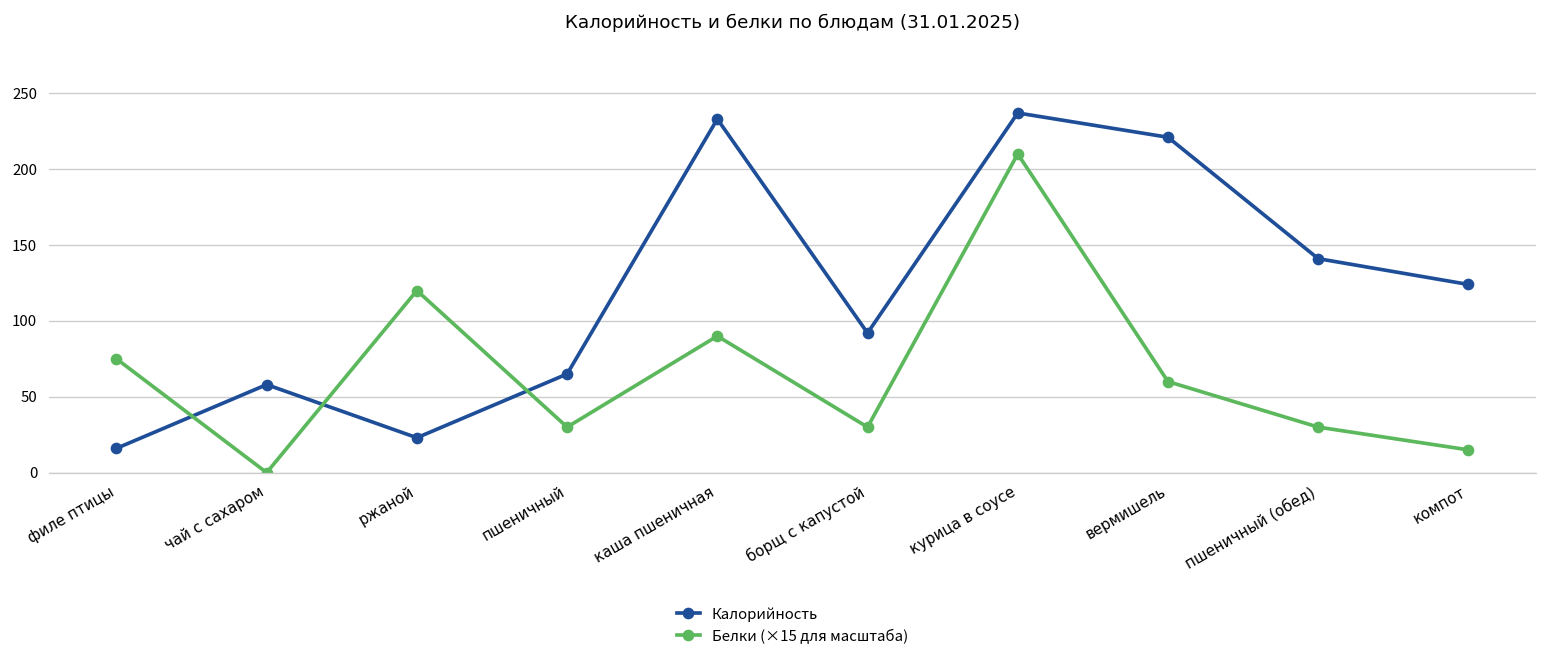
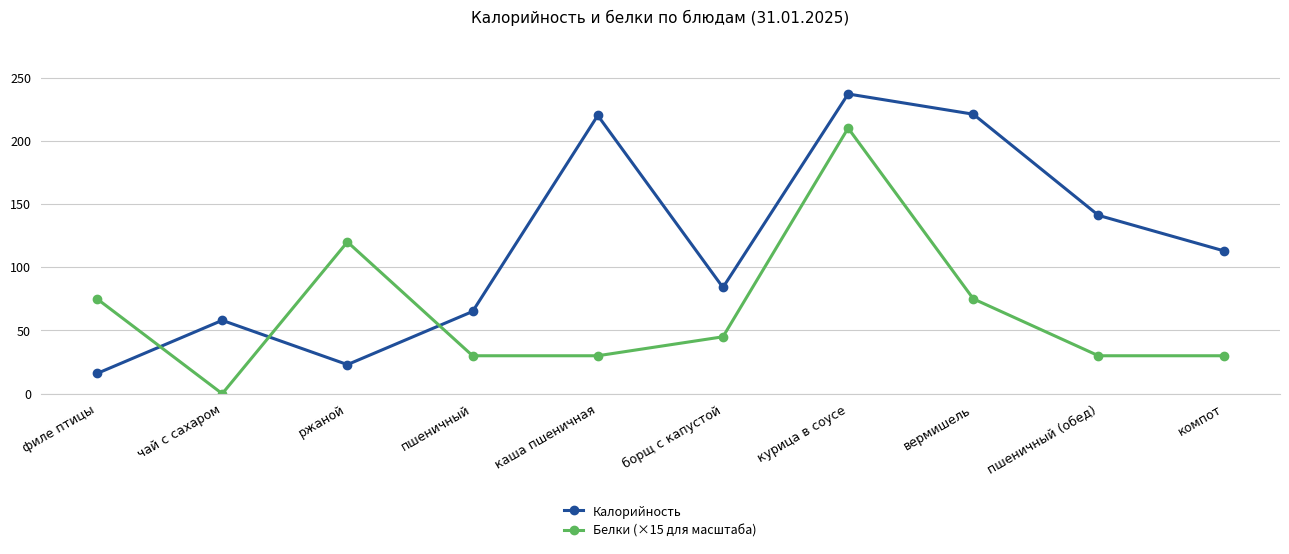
  {
    "Калорийность": {
      "филе птицы": 16,
      "чай с сахаром": 58,
      "ржаной": 23,
      "пшеничный": 65,
-     "каша пшеничная": 233,
-     "борщ с капустой": 92,
+     "каша пшеничная": 220,
+     "борщ с капустой": 84,
      "курица в соусе": 237,
      "вермишель": 221,
      "пшеничный (обед)": 141,
-     "компот": 124
+     "компот": 113
    },
    "Белки (×15 для масштаба)": {
      "филе птицы": 75,
      "чай с сахаром": 0,
      "ржаной": 120,
      "пшеничный": 30,
-     "каша пшеничная": 90,
-     "борщ с капустой": 30,
+     "каша пшеничная": 30,
+     "борщ с капустой": 45,
      "курица в соусе": 210,
-     "вермишель": 60,
+     "вермишель": 75,
      "пшеничный (обед)": 30,
-     "компот": 15
+     "компот": 30
    }
  }
